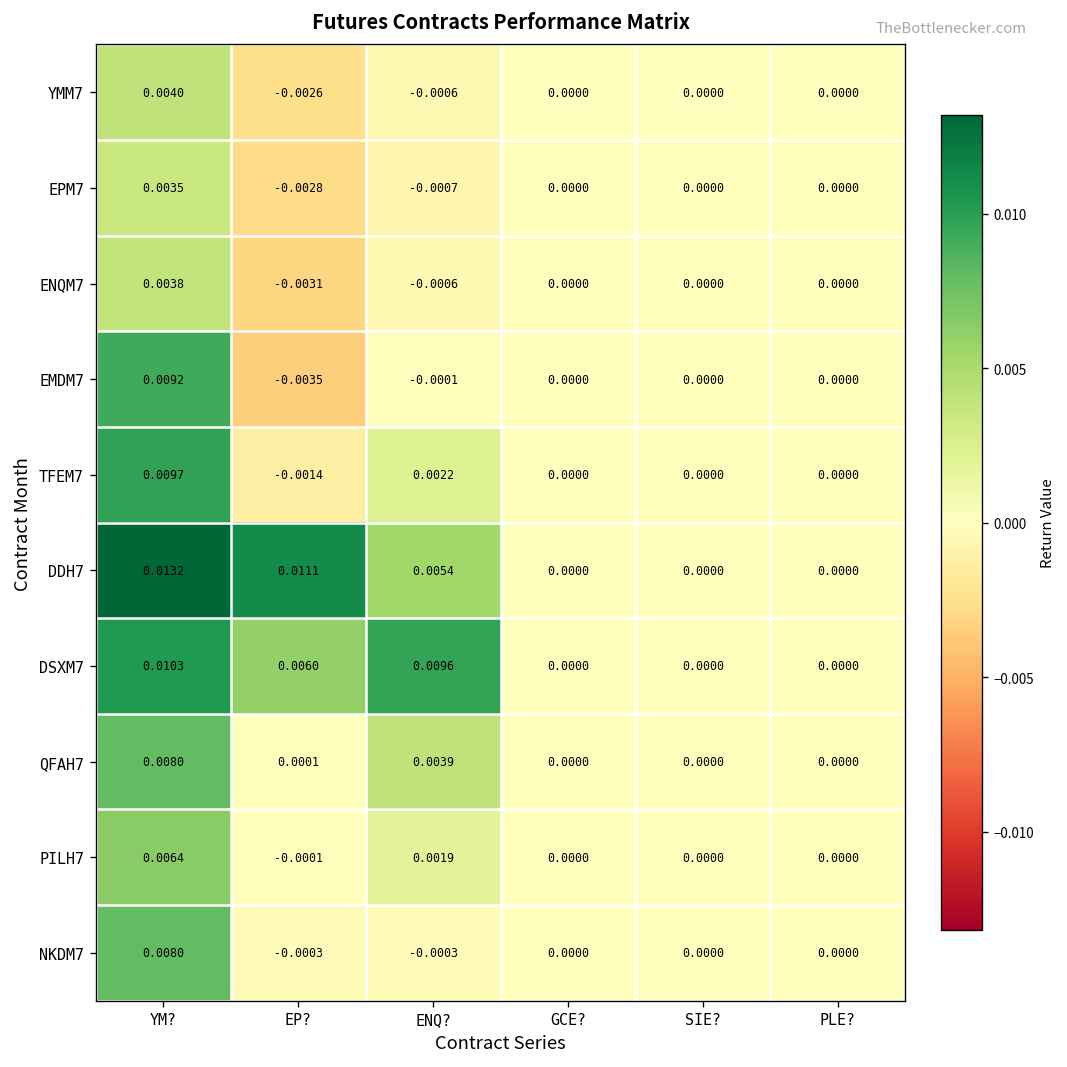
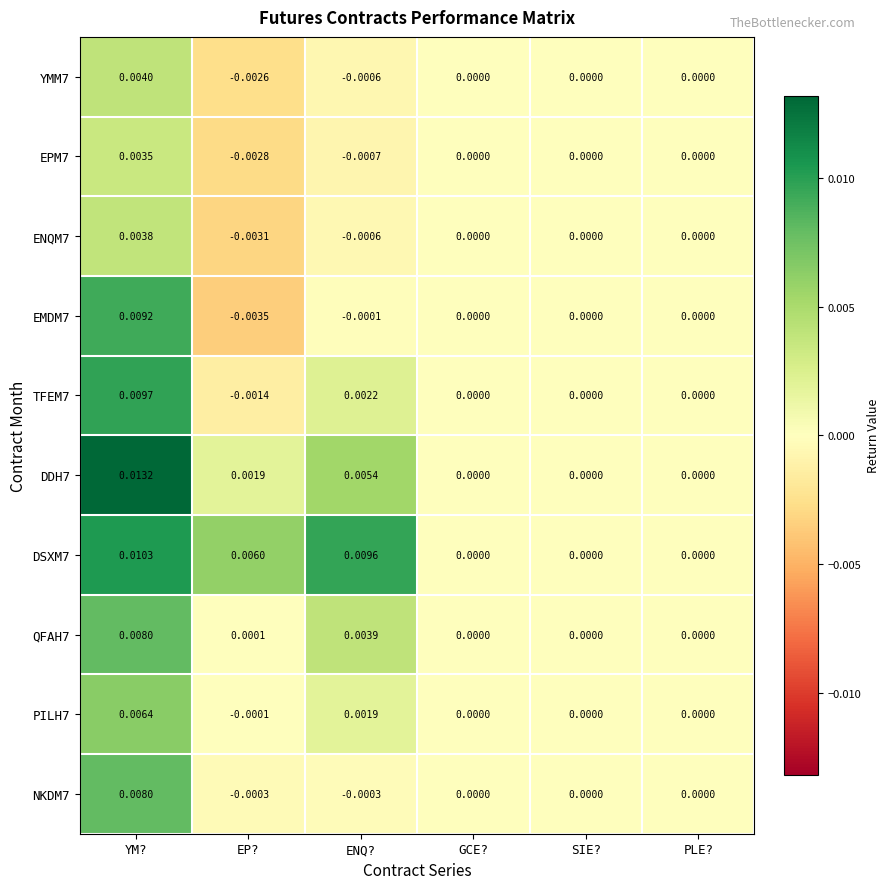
  {
    "YMM7": {
      "YM?": 0.0040,
      "EP?": -0.0026,
      "ENQ?": -0.0006,
      "GCE?": 0.0000,
      "SIE?": 0.0000,
      "PLE?": 0.0000
    },
    "EPM7": {
      "YM?": 0.0035,
      "EP?": -0.0028,
      "ENQ?": -0.0007,
      "GCE?": 0.0000,
      "SIE?": 0.0000,
      "PLE?": 0.0000
    },
    "ENQM7": {
      "YM?": 0.0038,
      "EP?": -0.0031,
      "ENQ?": -0.0006,
      "GCE?": 0.0000,
      "SIE?": 0.0000,
      "PLE?": 0.0000
    },
    "EMDM7": {
      "YM?": 0.0092,
      "EP?": -0.0035,
      "ENQ?": -0.0001,
      "GCE?": 0.0000,
      "SIE?": 0.0000,
      "PLE?": 0.0000
    },
    "TFEM7": {
      "YM?": 0.0097,
      "EP?": -0.0014,
      "ENQ?": 0.0022,
      "GCE?": 0.0000,
      "SIE?": 0.0000,
      "PLE?": 0.0000
    },
    "DDH7": {
      "YM?": 0.0132,
-     "EP?": 0.0111,
+     "EP?": 0.0019,
      "ENQ?": 0.0054,
      "GCE?": 0.0000,
      "SIE?": 0.0000,
      "PLE?": 0.0000
    },
    "DSXM7": {
      "YM?": 0.0103,
      "EP?": 0.0060,
      "ENQ?": 0.0096,
      "GCE?": 0.0000,
      "SIE?": 0.0000,
      "PLE?": 0.0000
    },
    "QFAH7": {
      "YM?": 0.0080,
      "EP?": 0.0001,
      "ENQ?": 0.0039,
      "GCE?": 0.0000,
      "SIE?": 0.0000,
      "PLE?": 0.0000
    },
    "PILH7": {
      "YM?": 0.0064,
      "EP?": -0.0001,
      "ENQ?": 0.0019,
      "GCE?": 0.0000,
      "SIE?": 0.0000,
      "PLE?": 0.0000
    },
    "NKDM7": {
      "YM?": 0.0080,
      "EP?": -0.0003,
      "ENQ?": -0.0003,
      "GCE?": 0.0000,
      "SIE?": 0.0000,
      "PLE?": 0.0000
    }
  }
